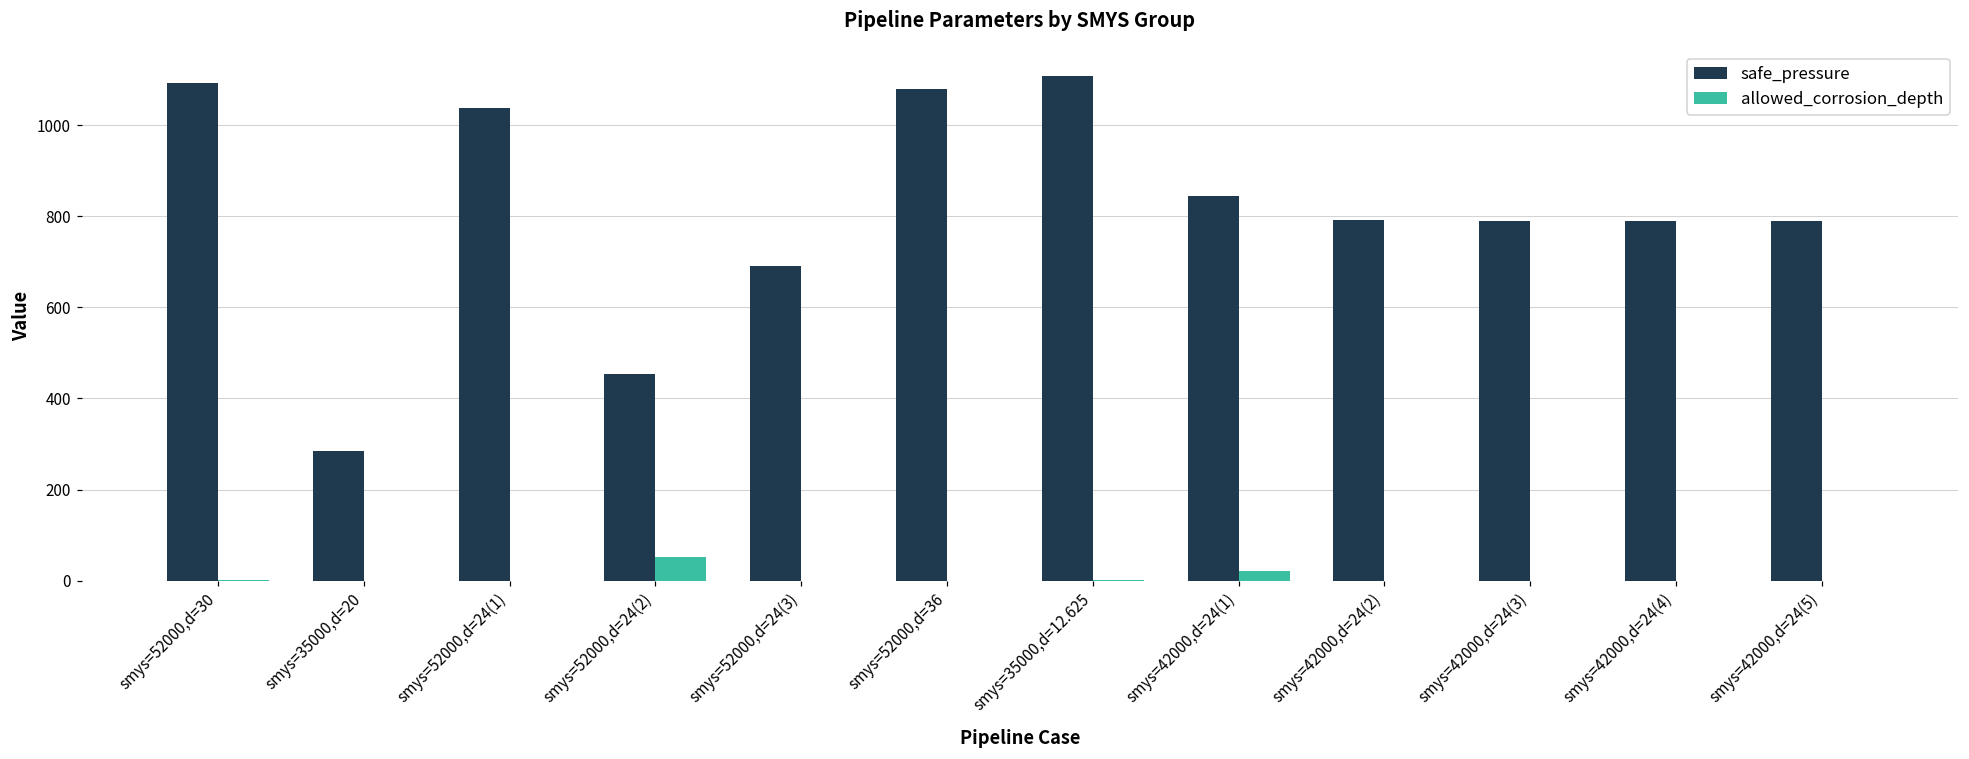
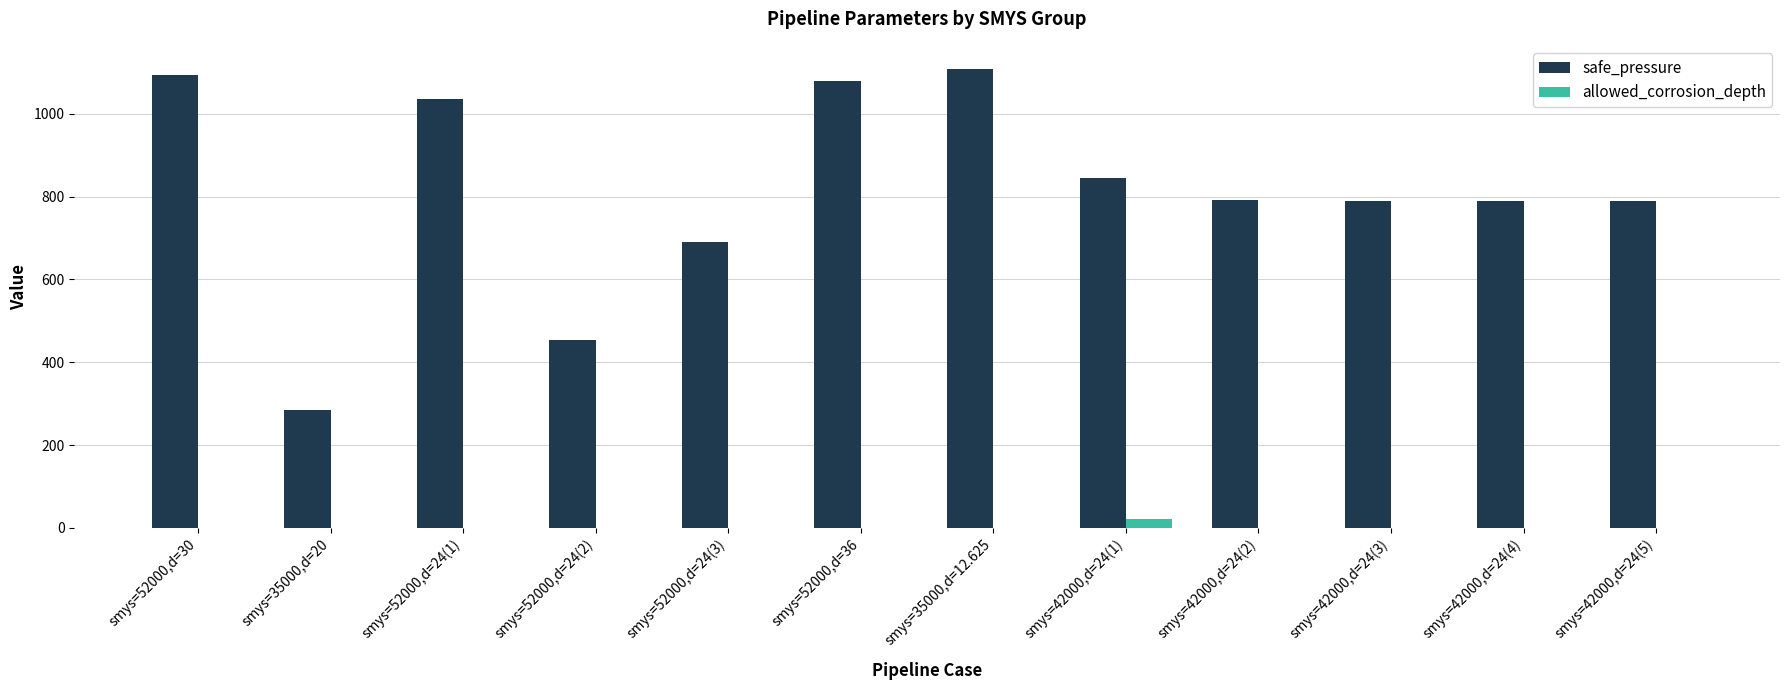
  {
    "safe_pressure": {
      "smys=52000,d=30": 1090,
      "smys=35000,d=20": 280,
      "smys=52000,d=24(1)": 1040,
      "smys=52000,d=24(2)": 450,
      "smys=52000,d=24(3)": 690,
      "smys=52000,d=36": 1080,
      "smys=35000,d=12.625": 1110,
      "smys=42000,d=24(1)": 850,
      "smys=42000,d=24(2)": 790,
      "smys=42000,d=24(3)": 790,
      "smys=42000,d=24(4)": 790,
      "smys=42000,d=24(5)": 790
    },
    "allowed_corrosion_depth": {
-     "smys=52000,d=24(2)": 50,
+     "smys=52000,d=24(2)": 0,
      "smys=42000,d=24(1)": 20
    }
  }
